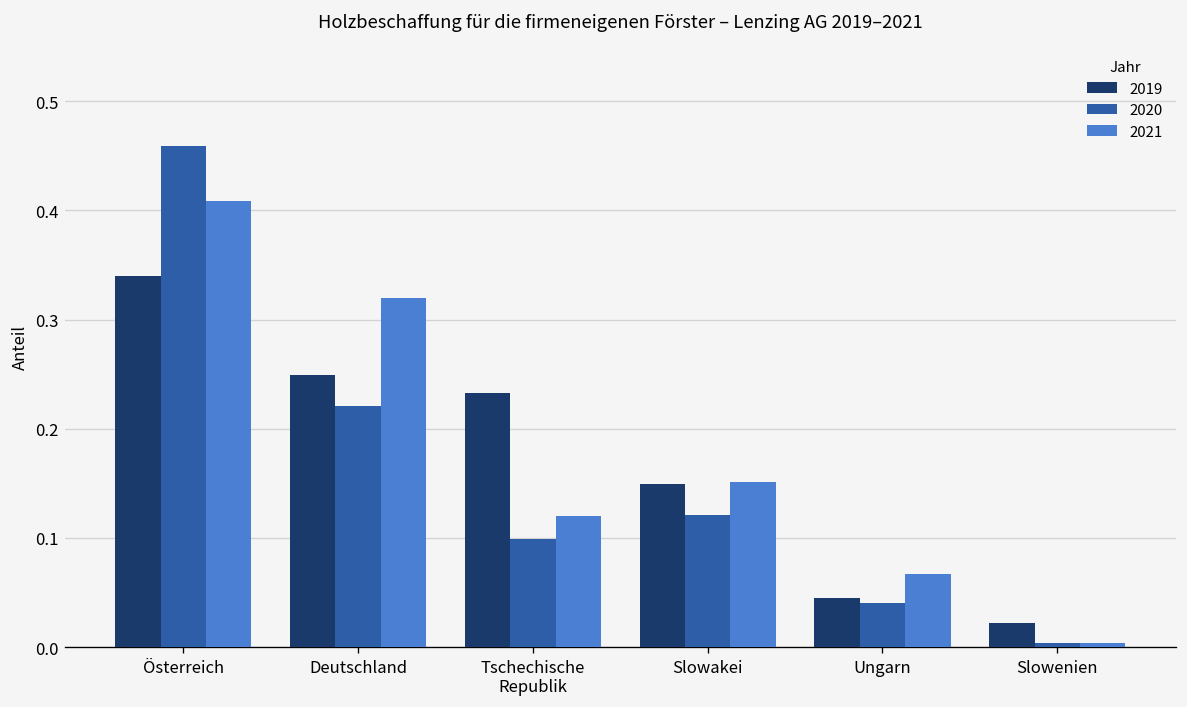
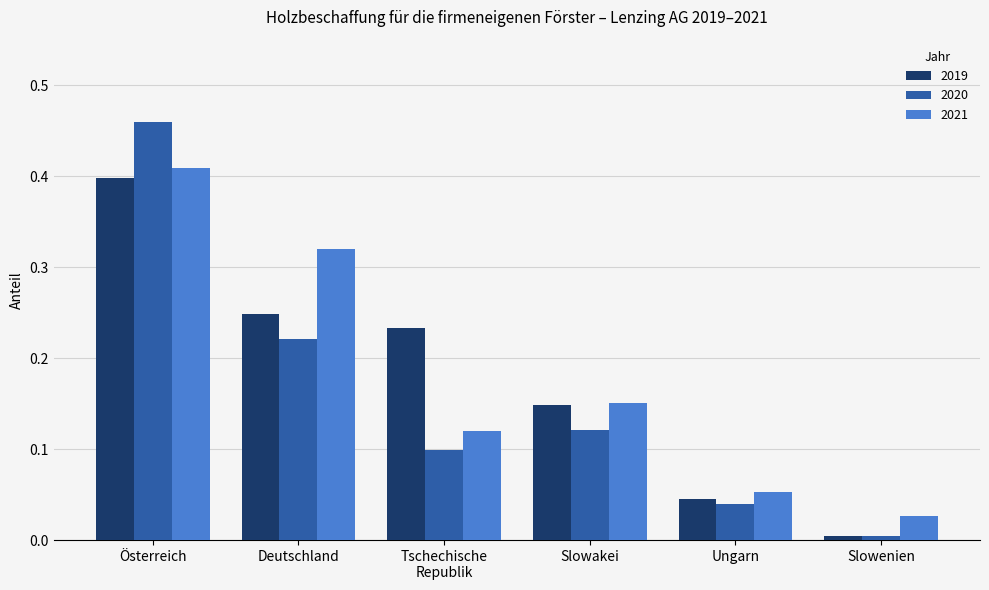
  {
    "2019": {
-     "Österreich": 0.34,
+     "Österreich": 0.40,
      "Deutschland": 0.25,
      "Tschechische Republik": 0.23,
      "Slowakei": 0.15,
      "Ungarn": 0.05,
-     "Slowenien": 0.02
+     "Slowenien": 0.01
    },
    "2020": {
      "Österreich": 0.46,
      "Deutschland": 0.22,
      "Tschechische Republik": 0.10,
      "Slowakei": 0.12,
      "Ungarn": 0.04,
      "Slowenien": 0.00
    },
    "2021": {
      "Österreich": 0.41,
      "Deutschland": 0.32,
      "Tschechische Republik": 0.12,
      "Slowakei": 0.15,
-     "Ungarn": 0.07,
-     "Slowenien": 0.00
+     "Ungarn": 0.05,
+     "Slowenien": 0.03
    }
  }
